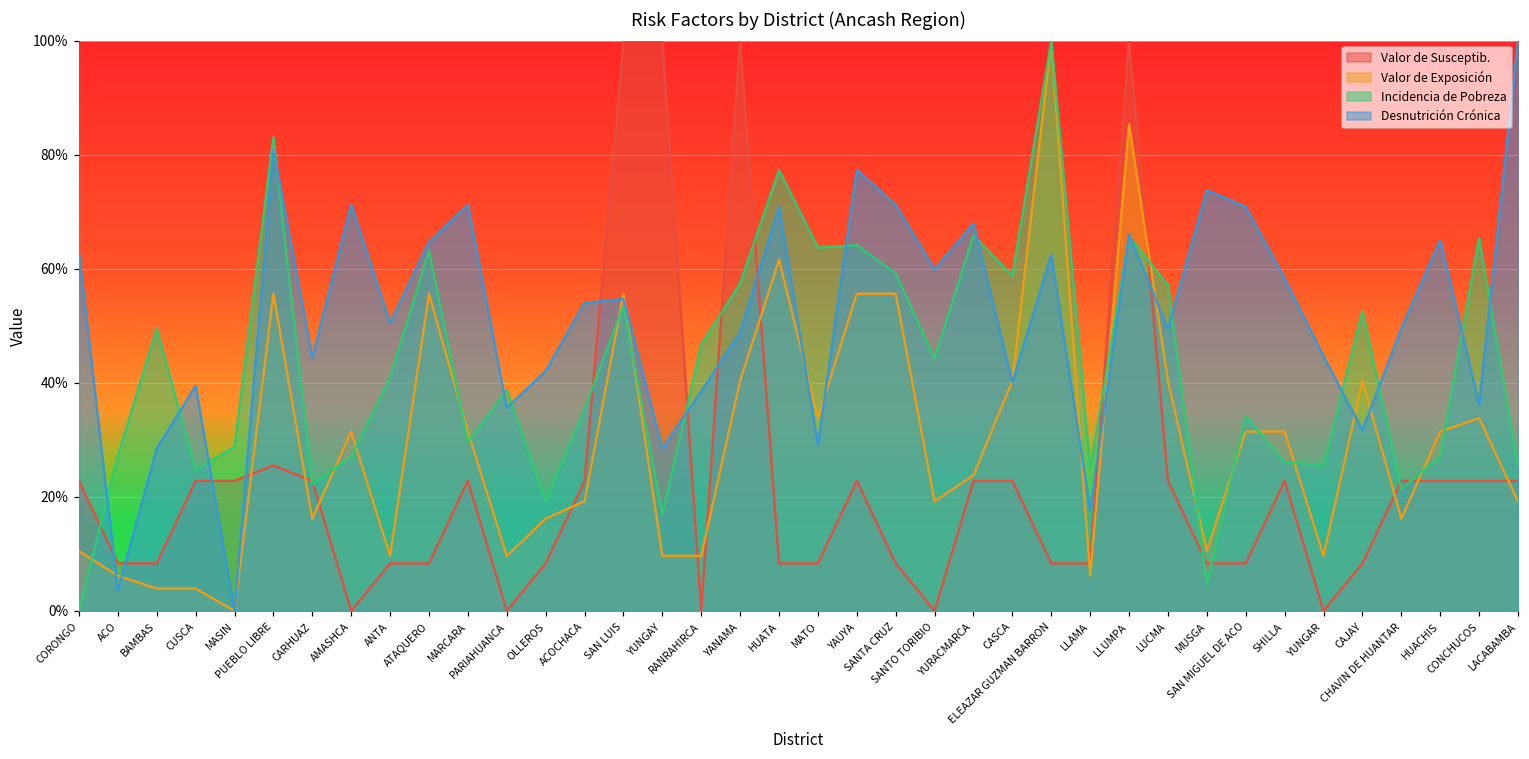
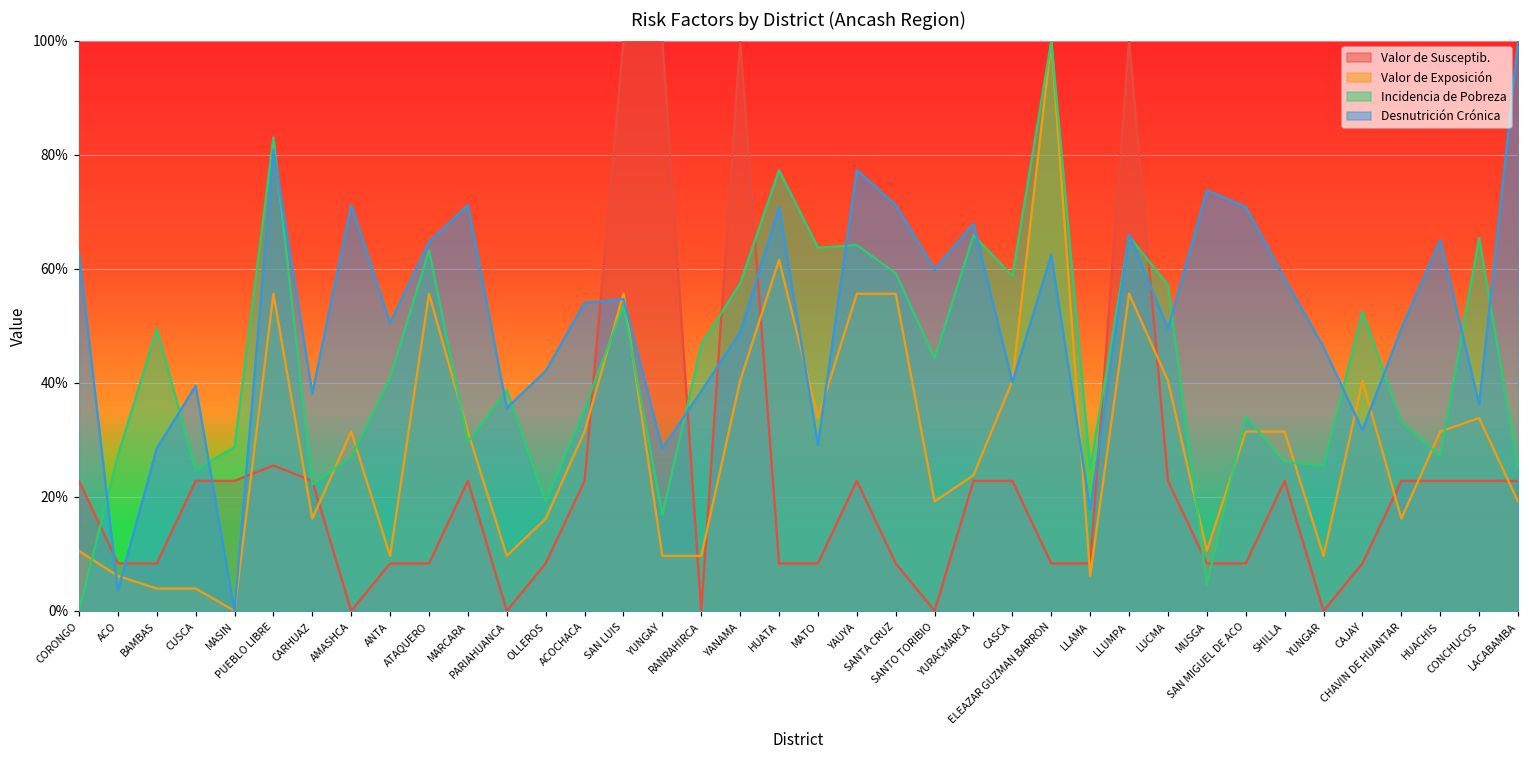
  {
    "Valor de Susceptib.": {
      "CORONGO": "23%",
      "ACO": "8%",
      "BAMBAS": "8%",
      "CUSCA": "23%",
      "MASIN": "23%",
      "PUEBLO LIBRE": "26%",
      "CARHUAZ": "23%",
      "AMASHCA": "0%",
      "ANTA": "8%",
      "ATAQUERO": "8%",
      "MARCARA": "23%",
      "PARIAHUANCA": "0%",
      "OLLEROS": "8%",
      "ACOCHACA": "23%",
      "SAN LUIS": "100%",
      "YUNGAY": "100%",
      "RANRAHIRCA": "0%",
      "YANAMA": "100%",
      "HUATA": "8%",
      "MATO": "8%",
      "YAUYA": "23%",
      "SANTA CRUZ": "8%",
      "SANTO TORIBIO": "0%",
      "YURACMARCA": "23%",
      "CASCA": "23%",
      "ELEAZAR GUZMAN BARRON": "8%",
      "LLAMA": "8%",
      "LLUMPA": "100%",
      "LUCMA": "23%",
      "MUSGA": "8%",
      "SAN MIGUEL DE ACO": "8%",
      "SHILLA": "23%",
      "YUNGAR": "0%",
      "CAJAY": "8%",
      "CHAVIN DE HUANTAR": "23%",
      "HUACHIS": "23%",
      "CONCHUCOS": "23%",
      "LACABAMBA": "23%"
    },
    "Valor de Exposición": {
      "CORONGO": "11%",
      "ACO": "6%",
      "BAMBAS": "4%",
      "CUSCA": "4%",
      "PUEBLO LIBRE": "56%",
      "CARHUAZ": "16%",
      "AMASHCA": "31%",
      "ANTA": "10%",
      "ATAQUERO": "56%",
      "MARCARA": "31%",
      "PARIAHUANCA": "10%",
      "OLLEROS": "16%",
-     "ACOCHACA": "19%",
+     "ACOCHACA": "31%",
      "SAN LUIS": "56%",
      "YUNGAY": "10%",
      "RANRAHIRCA": "10%",
      "YANAMA": "40%",
      "HUATA": "62%",
      "MATO": "34%",
      "YAUYA": "56%",
      "SANTA CRUZ": "56%",
      "SANTO TORIBIO": "19%",
      "YURACMARCA": "24%",
      "LLAMA": "6%",
-     "LLUMPA": "85%",
+     "LLUMPA": "56%",
      "LUCMA": "40%",
      "MUSGA": "11%",
      "SAN MIGUEL DE ACO": "31%",
      "SHILLA": "31%",
      "YUNGAR": "10%",
      "CAJAY": "40%",
      "CHAVIN DE HUANTAR": "16%",
      "HUACHIS": "31%",
      "CONCHUCOS": "34%",
      "LACABAMBA": "19%"
    },
    "Incidencia de Pobreza": {
      "CORONGO": "0%",
      "ACO": "27%",
      "BAMBAS": "49%",
      "CUSCA": "25%",
      "MASIN": "29%",
      "PUEBLO LIBRE": "83%",
      "CARHUAZ": "22%",
      "AMASHCA": "27%",
      "ANTA": "41%",
      "ATAQUERO": "63%",
      "MARCARA": "30%",
      "PARIAHUANCA": "39%",
      "OLLEROS": "19%",
      "ACOCHACA": "36%",
      "SAN LUIS": "53%",
      "YUNGAY": "17%",
      "RANRAHIRCA": "47%",
      "YANAMA": "57%",
      "HUATA": "77%",
      "MATO": "64%",
      "YAUYA": "64%",
      "SANTA CRUZ": "59%",
      "SANTO TORIBIO": "44%",
      "YURACMARCA": "66%",
      "CASCA": "59%",
      "LLAMA": "25%",
      "LUCMA": "57%",
      "MUSGA": "5%",
      "SAN MIGUEL DE ACO": "34%",
      "SHILLA": "26%",
      "YUNGAR": "25%",
      "CAJAY": "53%",
-     "CHAVIN DE HUANTAR": "21%",
+     "CHAVIN DE HUANTAR": "33%",
      "HUACHIS": "27%",
      "CONCHUCOS": "65%",
      "LACABAMBA": "25%"
    },
    "Desnutrición Crónica": {
      "CORONGO": "63%",
      "ACO": "4%",
      "BAMBAS": "28%",
      "CUSCA": "39%",
      "PUEBLO LIBRE": "81%",
-     "CARHUAZ": "44%",
+     "CARHUAZ": "38%",
      "AMASHCA": "71%",
      "ANTA": "50%",
      "ATAQUERO": "65%",
      "MARCARA": "71%",
      "PARIAHUANCA": "36%",
      "OLLEROS": "42%",
      "ACOCHACA": "54%",
      "SAN LUIS": "55%",
      "YUNGAY": "28%",
      "RANRAHIRCA": "39%",
      "YANAMA": "49%",
      "HUATA": "71%",
      "MATO": "29%",
      "YAUYA": "77%",
      "SANTA CRUZ": "71%",
      "SANTO TORIBIO": "60%",
      "YURACMARCA": "68%",
      "ELEAZAR GUZMAN BARRON": "62%",
      "LLAMA": "18%",
      "LUCMA": "50%",
      "MUSGA": "74%",
      "SAN MIGUEL DE ACO": "71%",
      "SHILLA": "58%",
-     "YUNGAR": "45%",
+     "YUNGAR": "46%",
      "CAJAY": "32%",
      "CHAVIN DE HUANTAR": "50%",
      "HUACHIS": "65%",
      "CONCHUCOS": "36%",
      "LACABAMBA": "100%"
    }
  }
